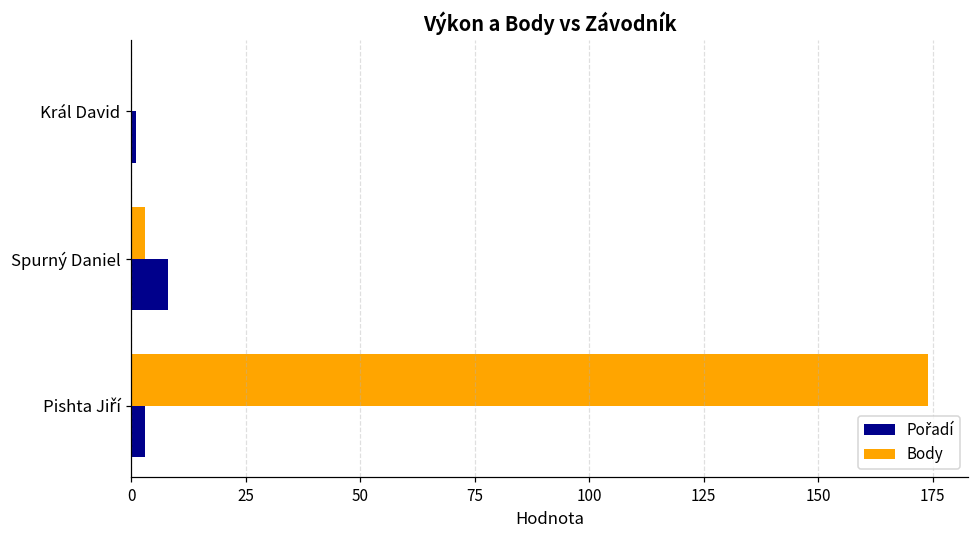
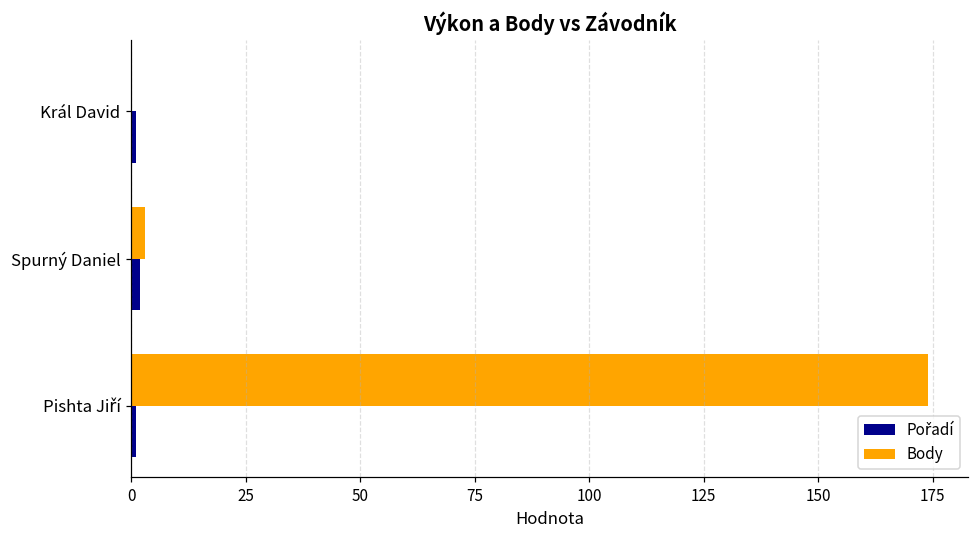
  {
    "Pořadí": {
      "Král David": 1,
-     "Spurný Daniel": 8,
-     "Pishta Jiří": 3
+     "Spurný Daniel": 2,
+     "Pishta Jiří": 1
    },
    "Body": {
      "Král David": 0,
      "Spurný Daniel": 3,
      "Pishta Jiří": 174
    }
  }
